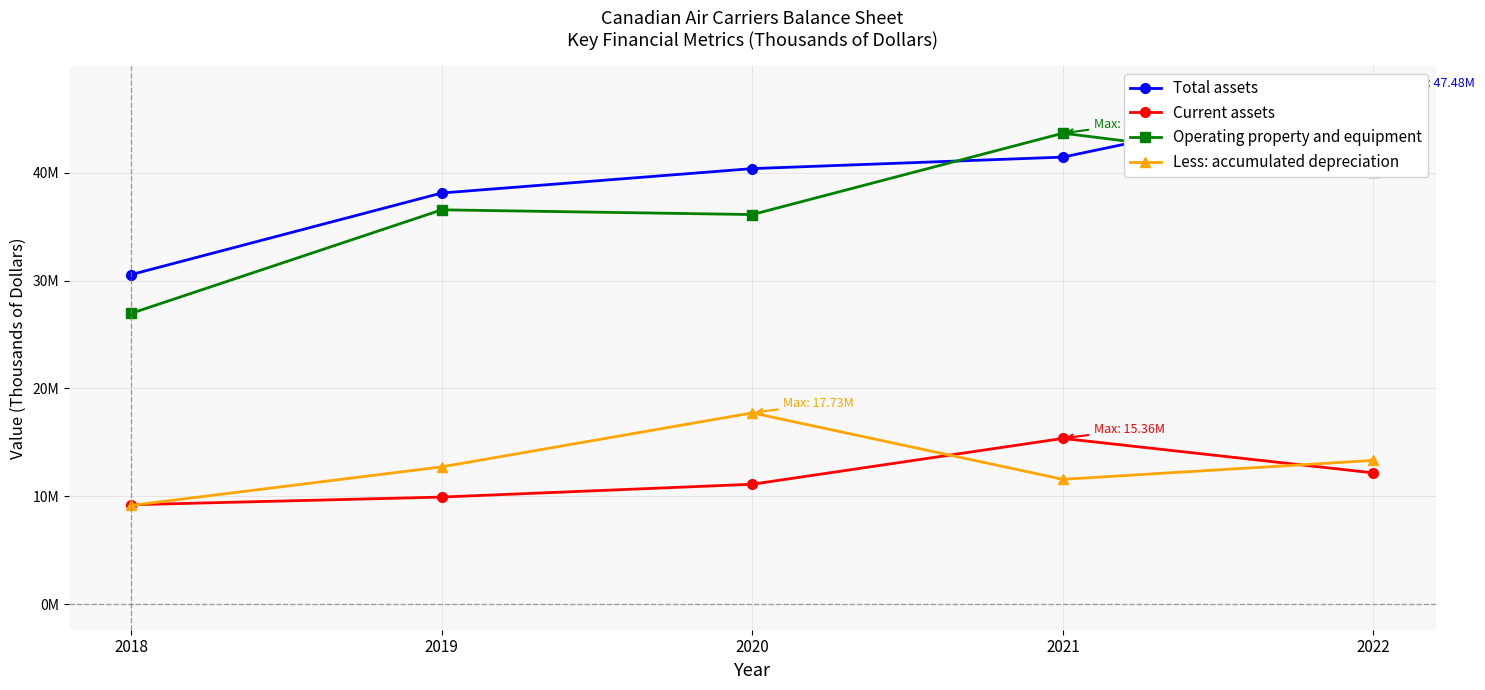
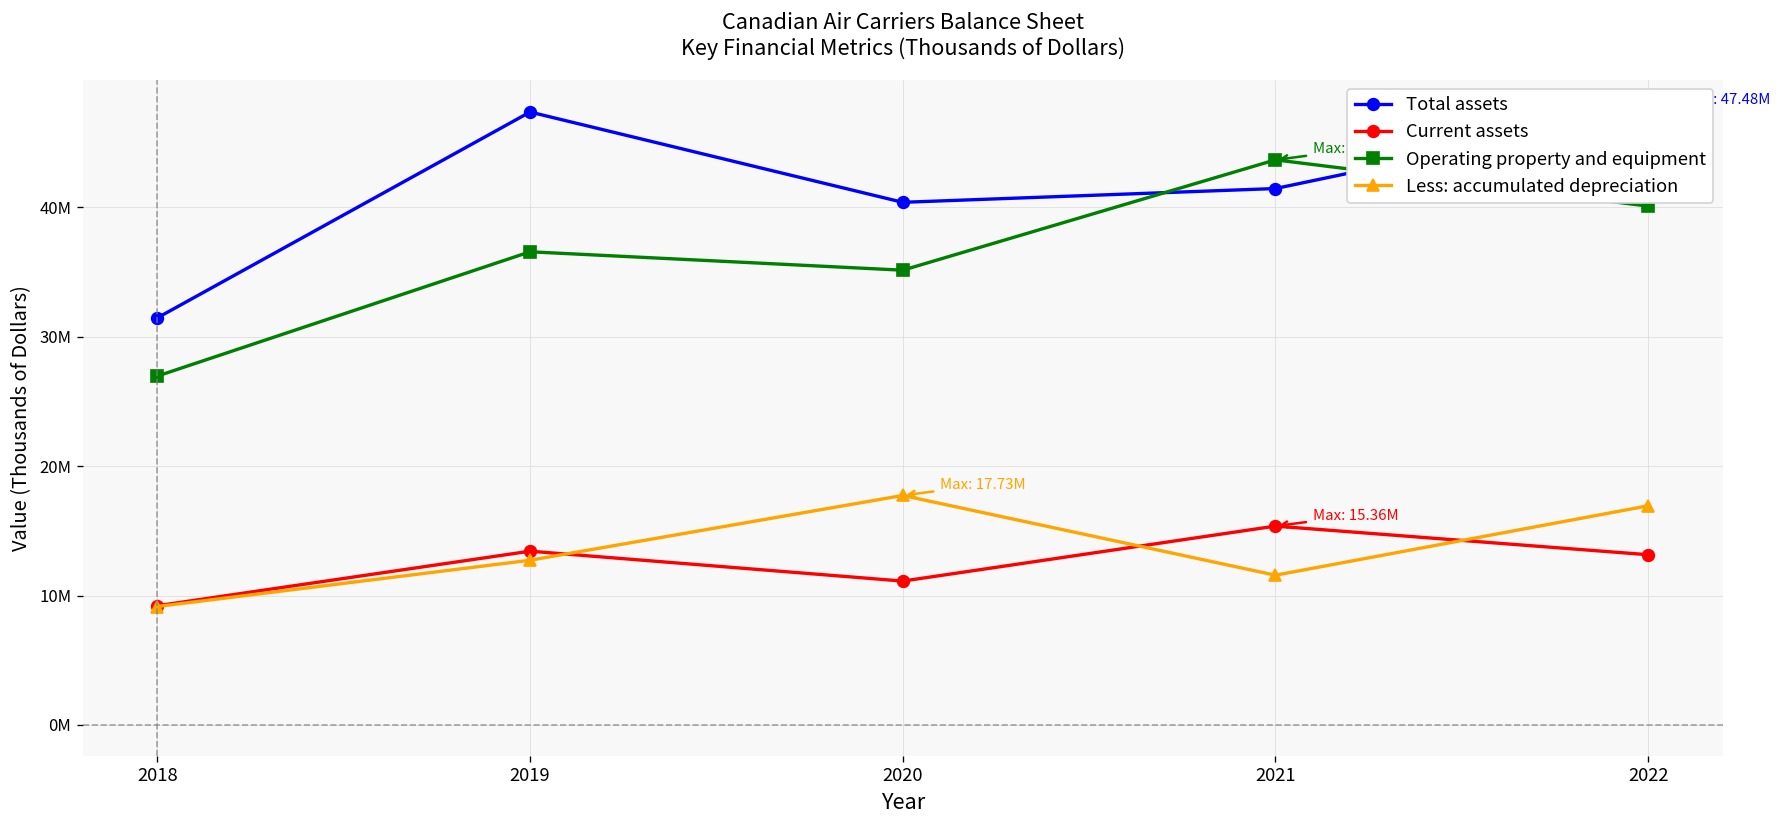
  {
    "Total assets": {
-     "2018": 30600000,
-     "2019": 38100000,
+     "2018": 31500000,
+     "2019": 47400000,
      "2020": 40400000,
      "2021": 41400000
    },
    "Current assets": {
-     "2019": 9900000,
+     "2019": 13400000,
      "2020": 11100000,
-     "2022": 12200000
+     "2022": 13200000
    },
    "Operating property and equipment": {
      "2018": 27000000,
      "2019": 36600000,
-     "2020": 36100000
+     "2020": 35100000
    },
    "Less: accumulated depreciation": {
      "2019": 12700000,
      "2021": 11600000,
-     "2022": 13300000
+     "2022": 16900000
    }
  }
